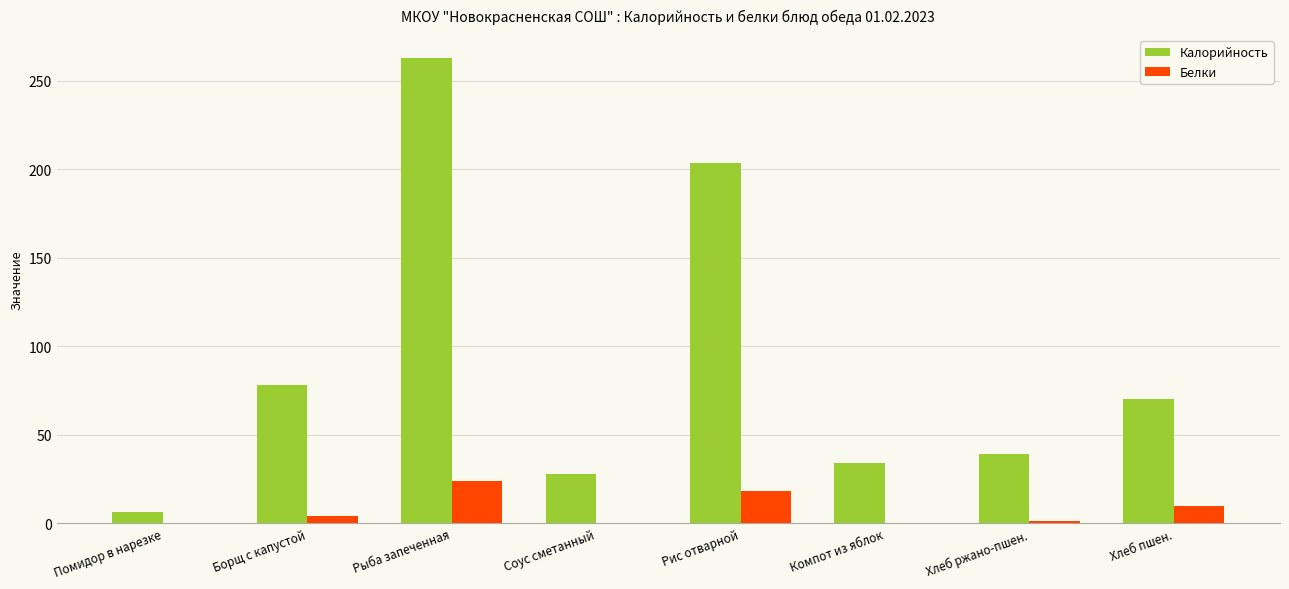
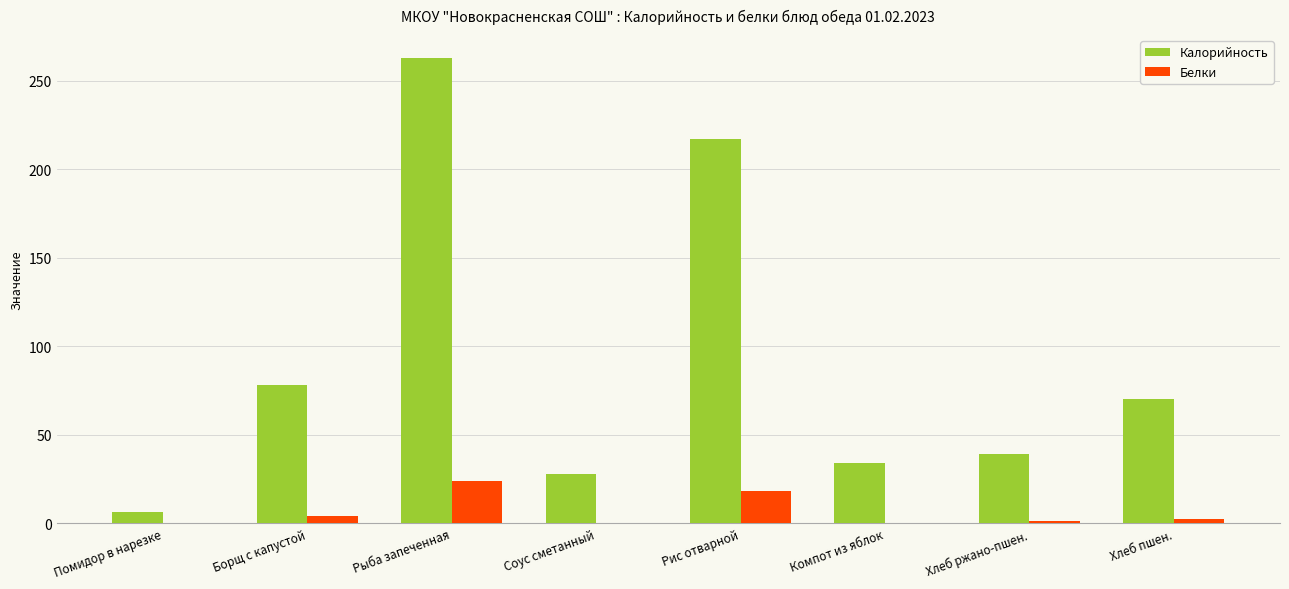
  {
    "Калорийность": {
      "Помидор в нарезке": 6,
      "Борщ с капустой": 78,
      "Рыба запеченная": 263,
      "Соус сметанный": 28,
-     "Рис отварной": 204,
+     "Рис отварной": 217,
      "Компот из яблок": 34,
      "Хлеб ржано-пшен.": 39,
      "Хлеб пшен.": 70
    },
    "Белки": {
      "Борщ с капустой": 4,
      "Рыба запеченная": 24,
      "Рис отварной": 19,
-     "Хлеб пшен.": 10
+     "Хлеб пшен.": 2
    }
  }
